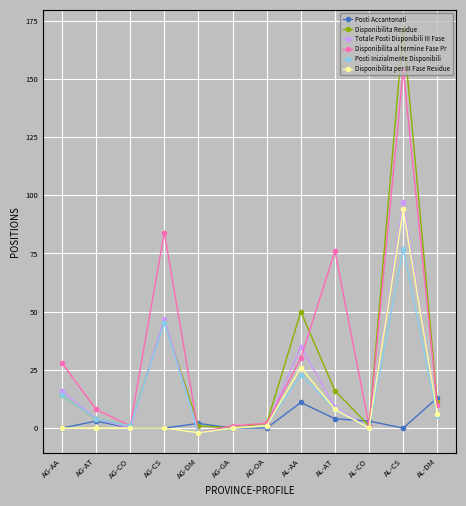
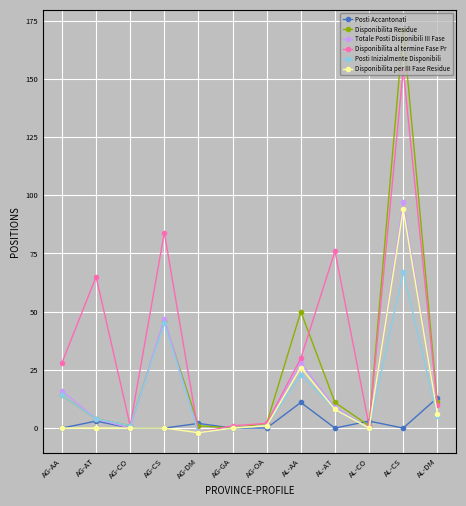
  {
    "Posti Accantonati": {
      "AL-AA": 11,
-     "AL-AT": 4,
+     "AL-AT": 0,
      "AL-CO": 3,
      "AL-CS": 0,
      "AL-DM": 13
    },
    "Disponibilita Residue": {
      "AL-AA": 50,
-     "AL-AT": 16
+     "AL-AT": 11
    },
    "Totale Posti Disponibili III Fase": {
      "AG-AA": 16,
-     "AL-AA": 35,
+     "AL-AA": 28,
      "AL-CS": 97
    },
    "Disponibilita al termine Fase Pr": {
      "AG-AA": 28,
-     "AG-AT": 8,
+     "AG-AT": 65,
      "AG-CS": 84,
      "AL-AA": 30,
      "AL-AT": 76
    },
    "Posti Inizialmente Disponibili": {
      "AL-AA": 23,
-     "AL-CS": 77
+     "AL-CS": 67
    },
    "Disponibilita per III Fase Residue": {
      "AG-AT": 0,
      "AL-AA": 26,
      "AL-CS": 94
    }
  }
